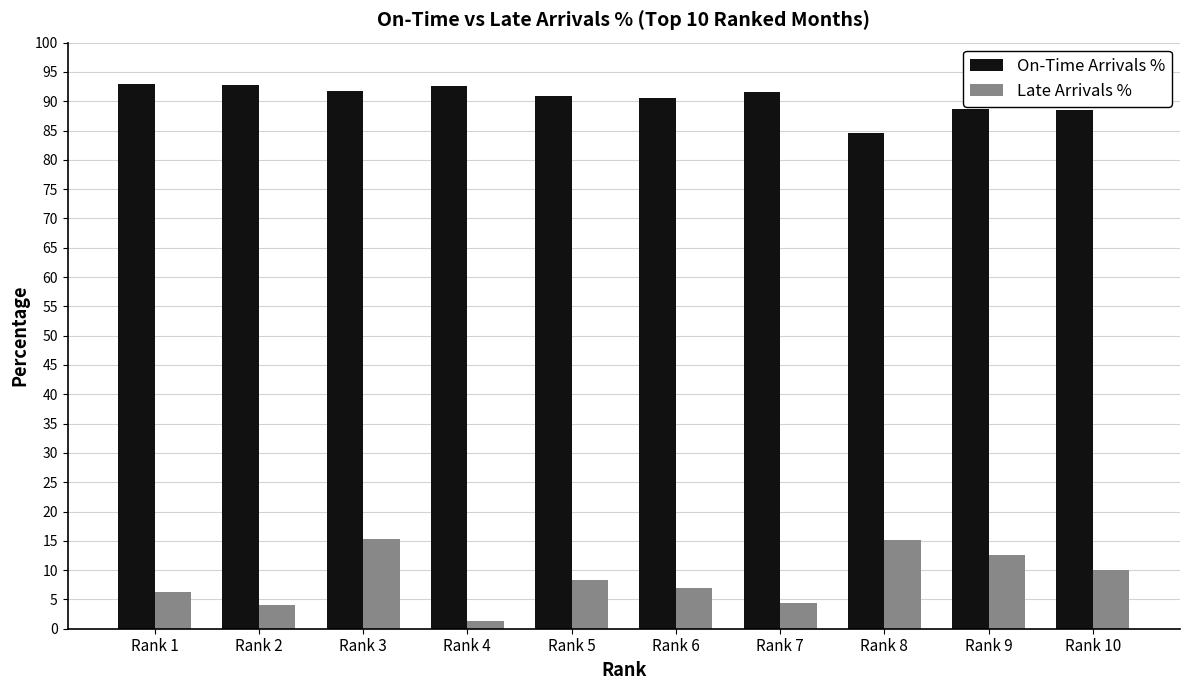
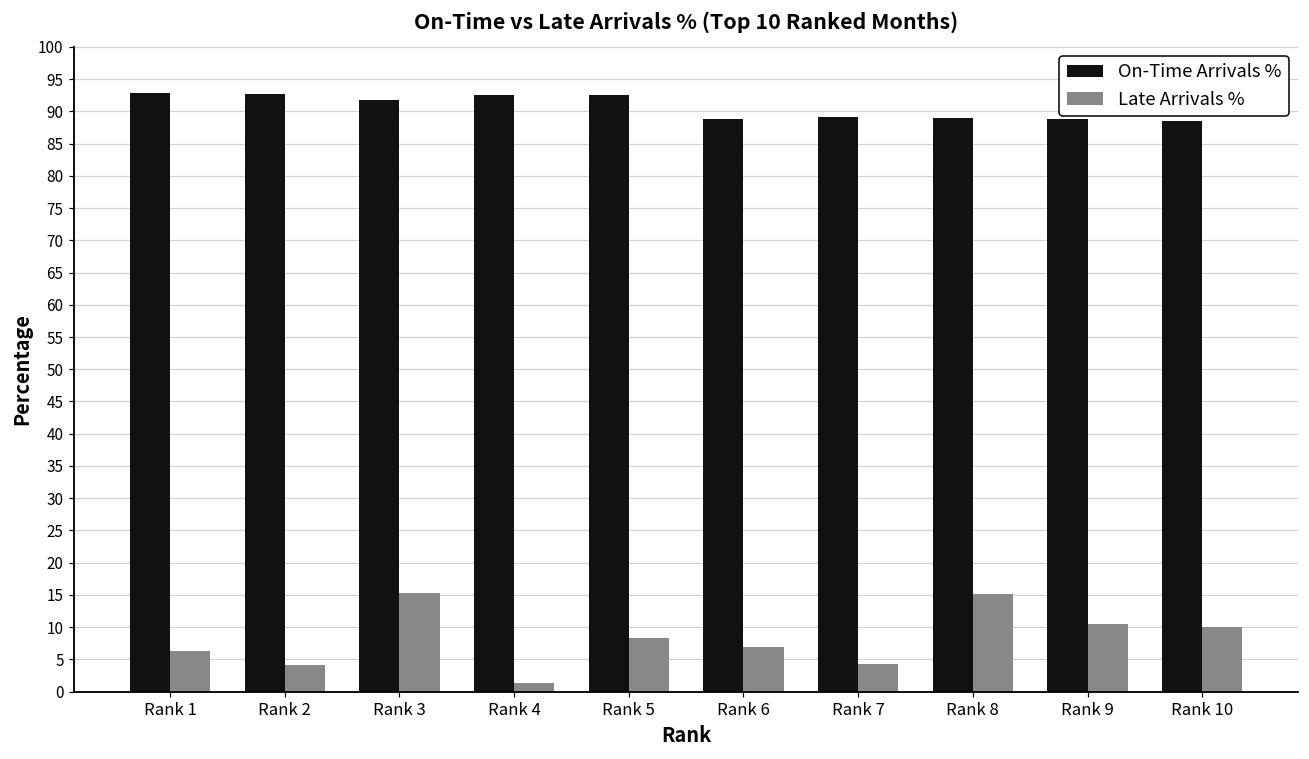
  {
    "On-Time Arrivals %": {
      "Rank 1": 93,
      "Rank 2": 93,
      "Rank 3": 92,
      "Rank 4": 93,
-     "Rank 5": 91,
-     "Rank 6": 90,
-     "Rank 7": 92,
-     "Rank 8": 85,
+     "Rank 5": 93,
+     "Rank 6": 89,
+     "Rank 7": 89,
+     "Rank 8": 89,
      "Rank 9": 89,
      "Rank 10": 89
    },
    "Late Arrivals %": {
      "Rank 1": 6,
      "Rank 2": 4,
      "Rank 3": 15,
      "Rank 4": 1,
      "Rank 5": 8,
      "Rank 6": 7,
      "Rank 7": 4,
      "Rank 8": 15,
-     "Rank 9": 13,
+     "Rank 9": 11,
      "Rank 10": 10
    }
  }
